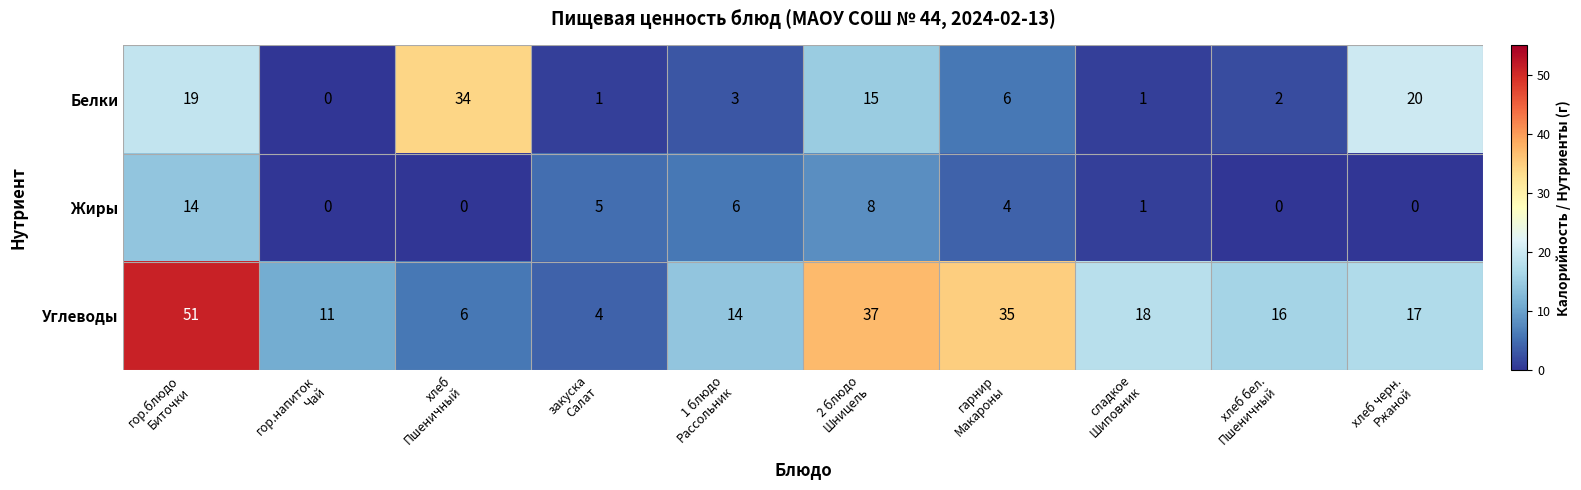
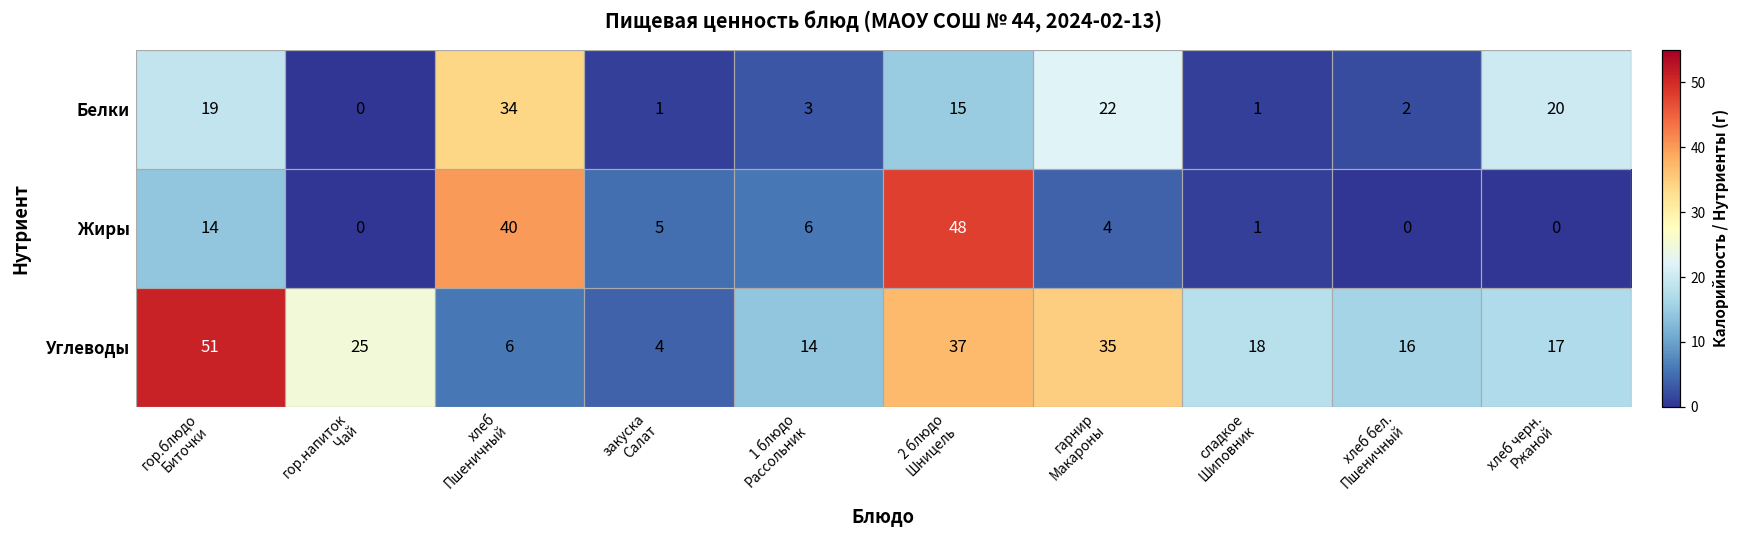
  {
    "Белки": {
      "гор.блюдо Биточки": 19,
      "гор.напиток Чай": 0,
      "хлеб Пшеничный": 34,
      "закуска Салат": 1,
      "1 блюдо Рассольник": 3,
      "2 блюдо Шницель": 15,
-     "гарнир Макароны": 6,
+     "гарнир Макароны": 22,
      "сладкое Шиповник": 1,
      "хлеб бел. Пшеничный": 2,
      "хлеб черн. Ржаной": 20
    },
    "Жиры": {
      "гор.блюдо Биточки": 14,
      "гор.напиток Чай": 0,
-     "хлеб Пшеничный": 0,
+     "хлеб Пшеничный": 40,
      "закуска Салат": 5,
      "1 блюдо Рассольник": 6,
-     "2 блюдо Шницель": 8,
+     "2 блюдо Шницель": 48,
      "гарнир Макароны": 4,
      "сладкое Шиповник": 1,
      "хлеб бел. Пшеничный": 0,
      "хлеб черн. Ржаной": 0
    },
    "Углеводы": {
      "гор.блюдо Биточки": 51,
-     "гор.напиток Чай": 11,
+     "гор.напиток Чай": 25,
      "хлеб Пшеничный": 6,
      "закуска Салат": 4,
      "1 блюдо Рассольник": 14,
      "2 блюдо Шницель": 37,
      "гарнир Макароны": 35,
      "сладкое Шиповник": 18,
      "хлеб бел. Пшеничный": 16,
      "хлеб черн. Ржаной": 17
    }
  }
